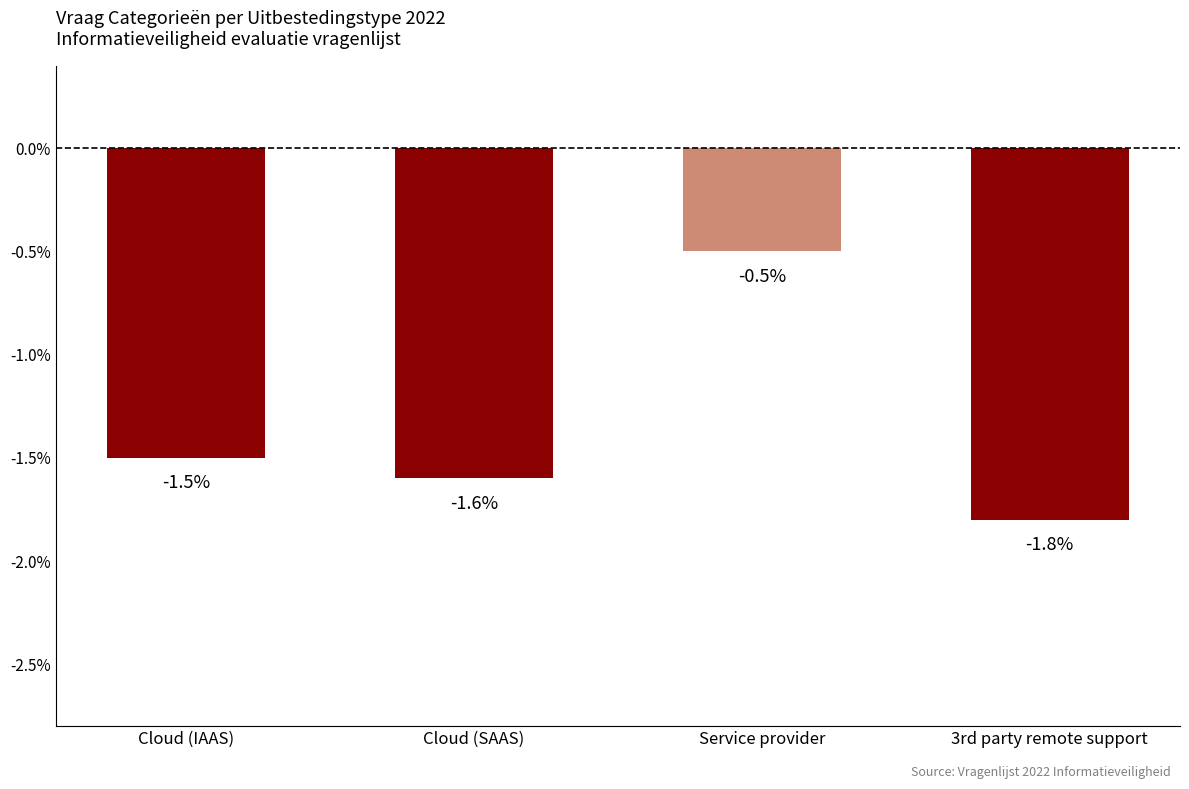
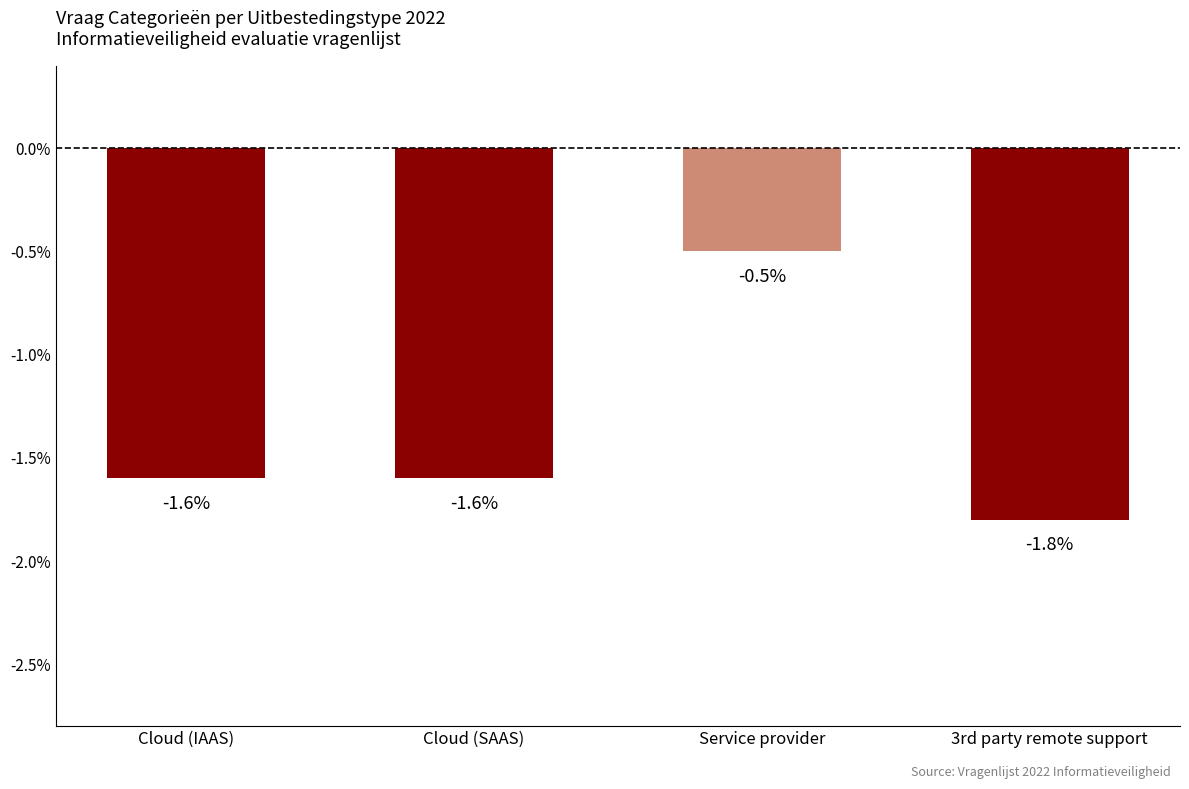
  {
-   "Cloud (IAAS)": "-1.5%",
+   "Cloud (IAAS)": "-1.6%",
    "Cloud (SAAS)": "-1.6%",
    "Service provider": "-0.5%",
    "3rd party remote support": "-1.8%"
  }
